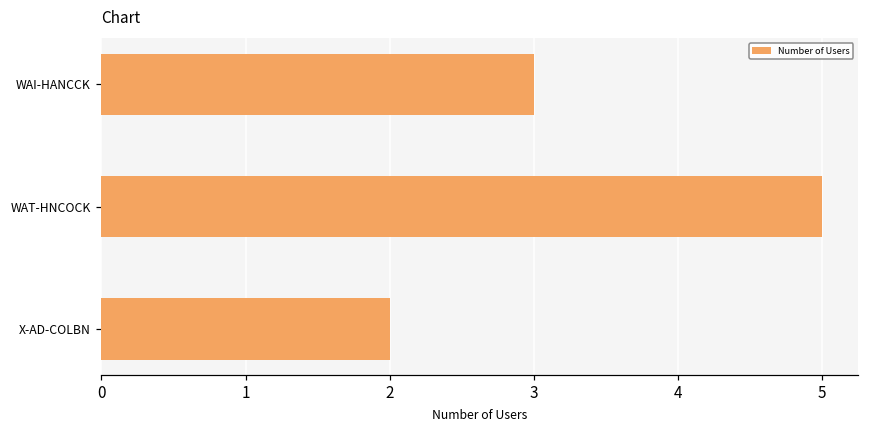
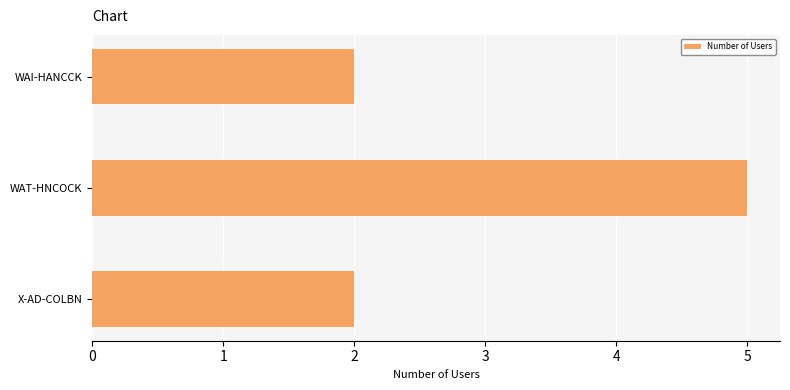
  {
-   "WAI-HANCCK": 3,
+   "WAI-HANCCK": 2,
    "WAT-HNCOCK": 5,
    "X-AD-COLBN": 2
  }
